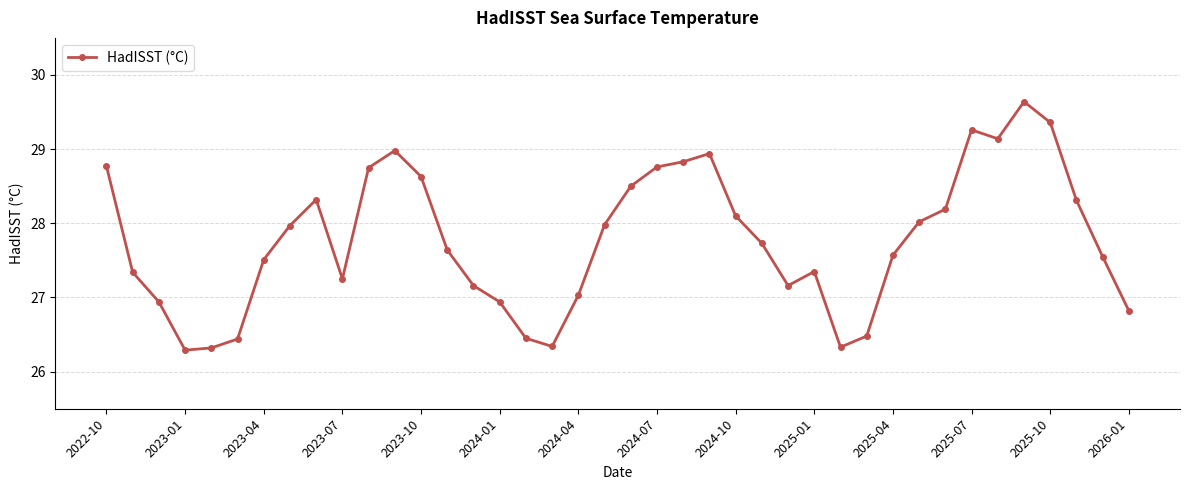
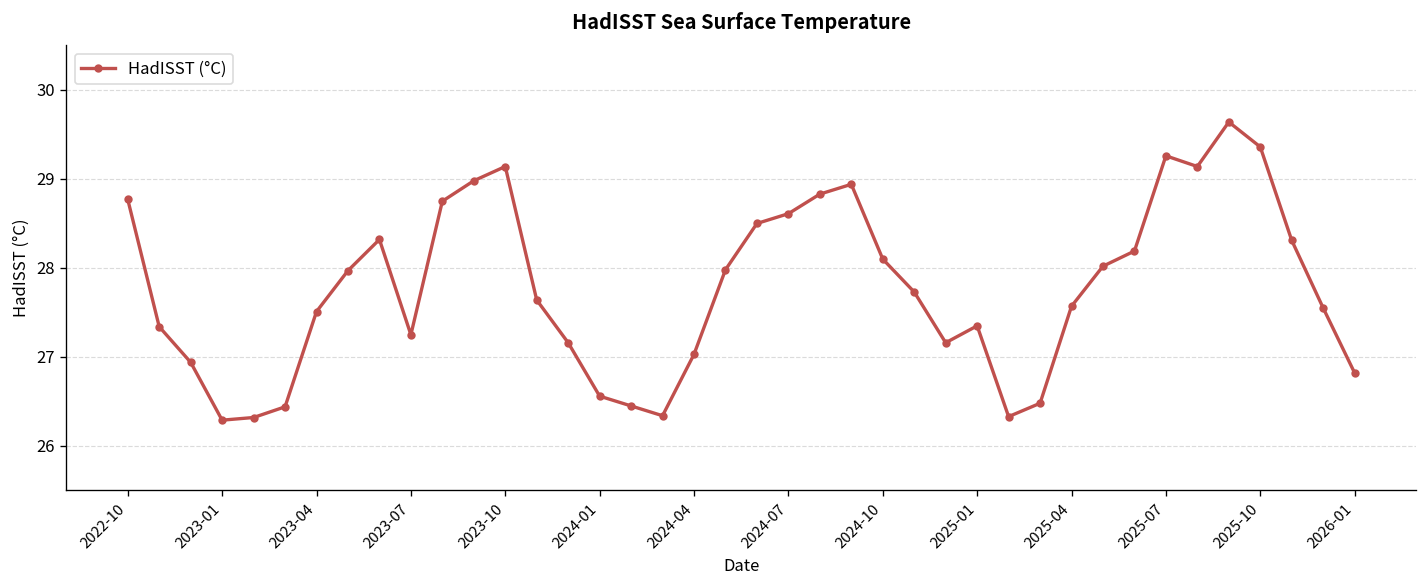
  {
    "2022-10": 28.8,
    "2023-01": 26.3,
    "2023-04": 27.5,
    "2023-07": 27.3,
-   "2023-10": 28.6,
-   "2024-01": 26.9,
+   "2023-10": 29.1,
+   "2024-01": 26.6,
    "2024-04": 27.0,
-   "2024-07": 28.8,
+   "2024-07": 28.6,
    "2024-10": 28.1,
    "2025-01": 27.4,
    "2025-04": 27.6,
    "2025-07": 29.3,
    "2025-10": 29.4,
    "2026-01": 26.8
  }
